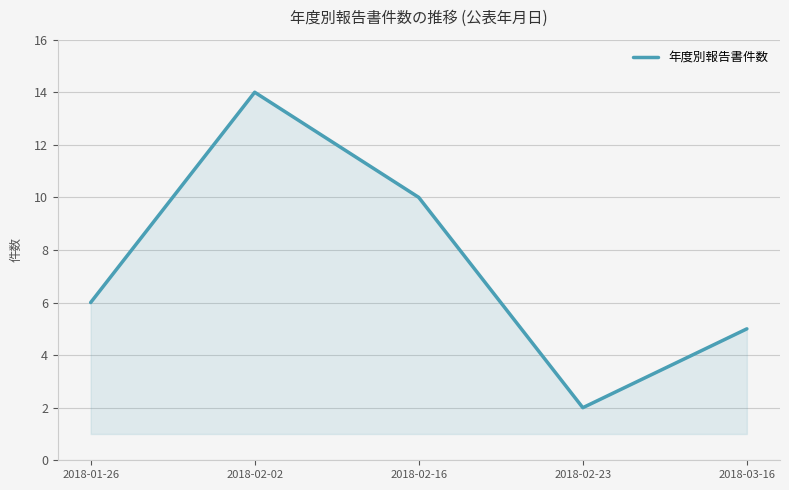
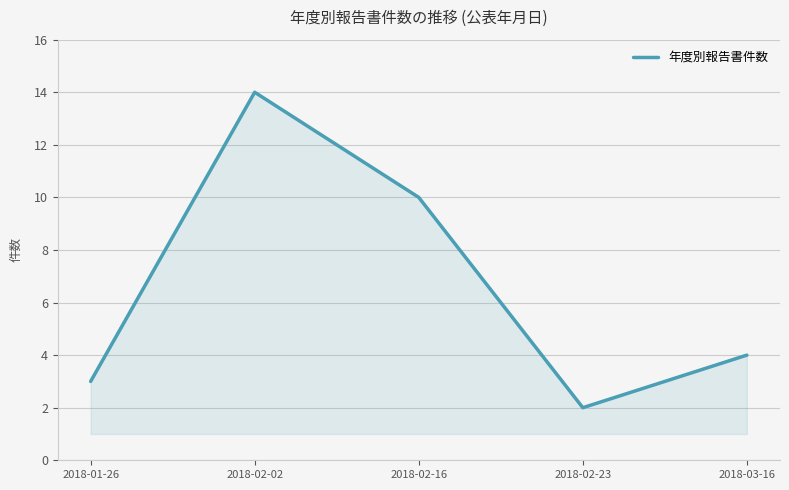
  {
-   "2018-01-26": 6,
+   "2018-01-26": 3,
    "2018-02-02": 14,
    "2018-02-16": 10,
    "2018-02-23": 2,
-   "2018-03-16": 5
+   "2018-03-16": 4
  }
